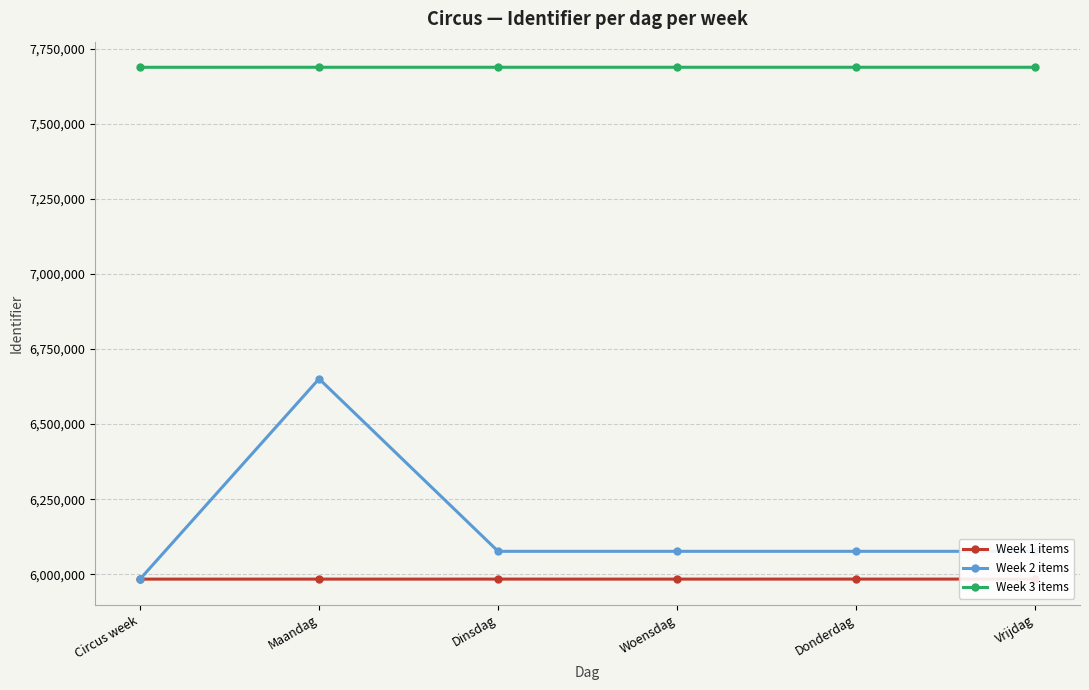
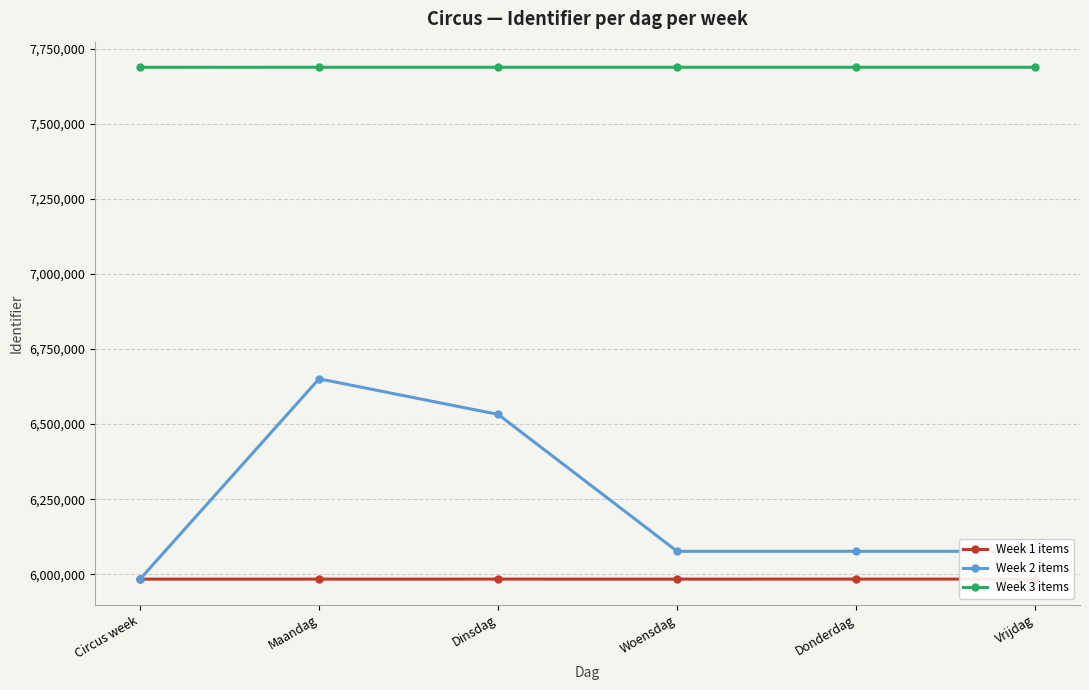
  {
    "Week 1 items": {
      "Maandag": "5,980,000",
      "Dinsdag": "5,980,000",
      "Woensdag": "5,980,000",
      "Donderdag": "5,980,000"
    },
    "Week 2 items": {
      "Maandag": "6,650,000",
-     "Dinsdag": "6,080,000",
+     "Dinsdag": "6,530,000",
      "Woensdag": "6,080,000",
      "Donderdag": "6,080,000"
    },
    "Week 3 items": {
      "Circus week": "7,690,000",
      "Maandag": "7,690,000",
      "Dinsdag": "7,690,000",
      "Woensdag": "7,690,000",
      "Donderdag": "7,690,000",
      "Vrijdag": "7,690,000"
    }
  }
